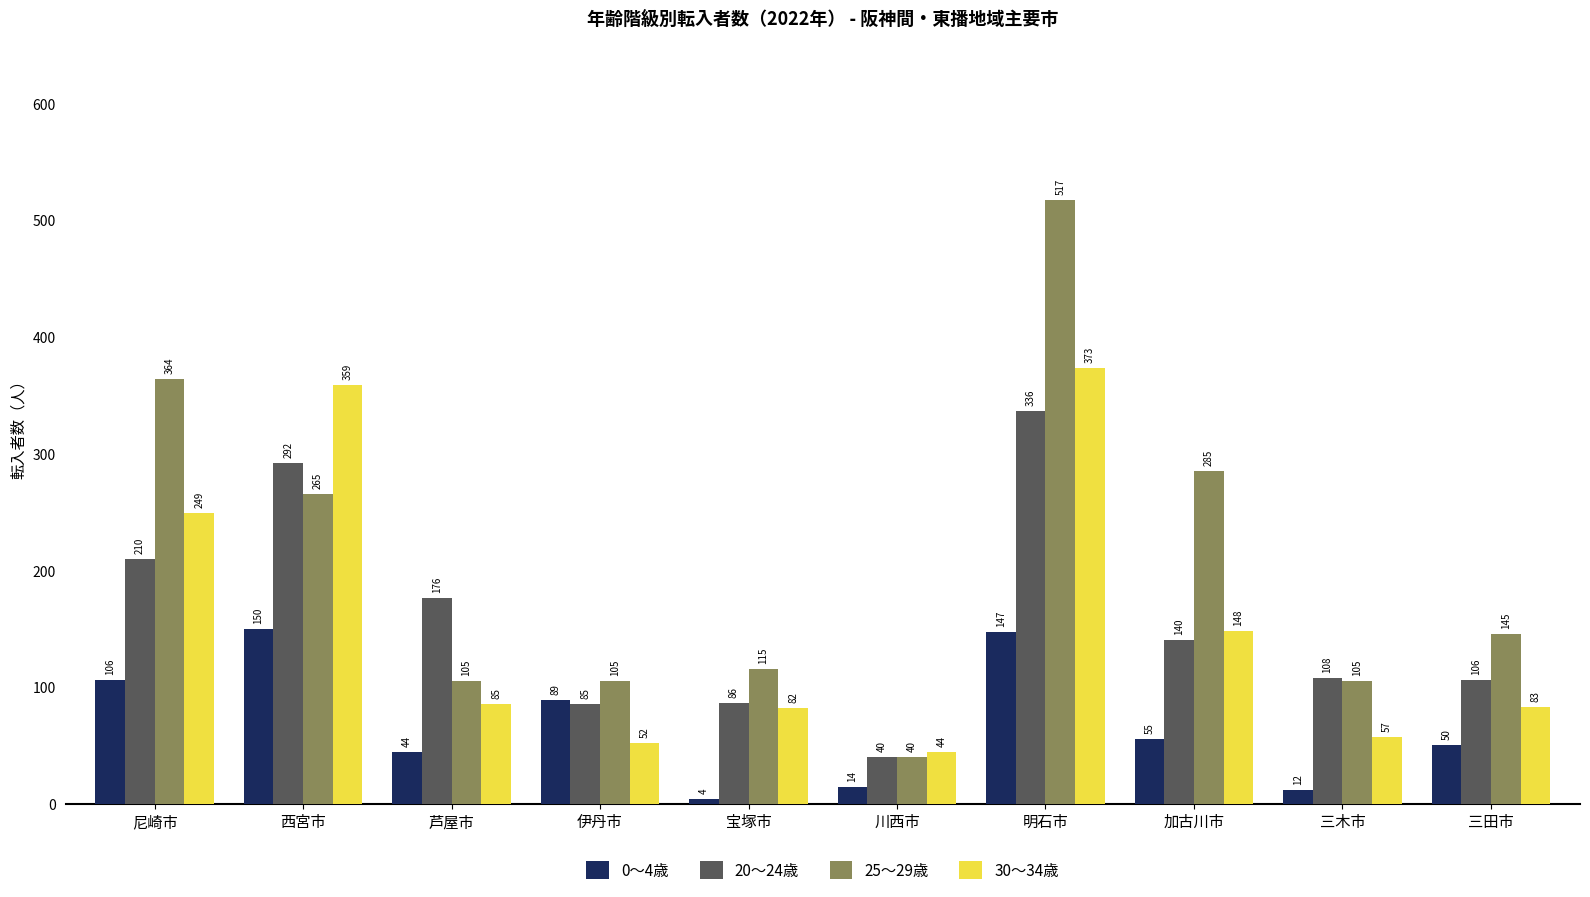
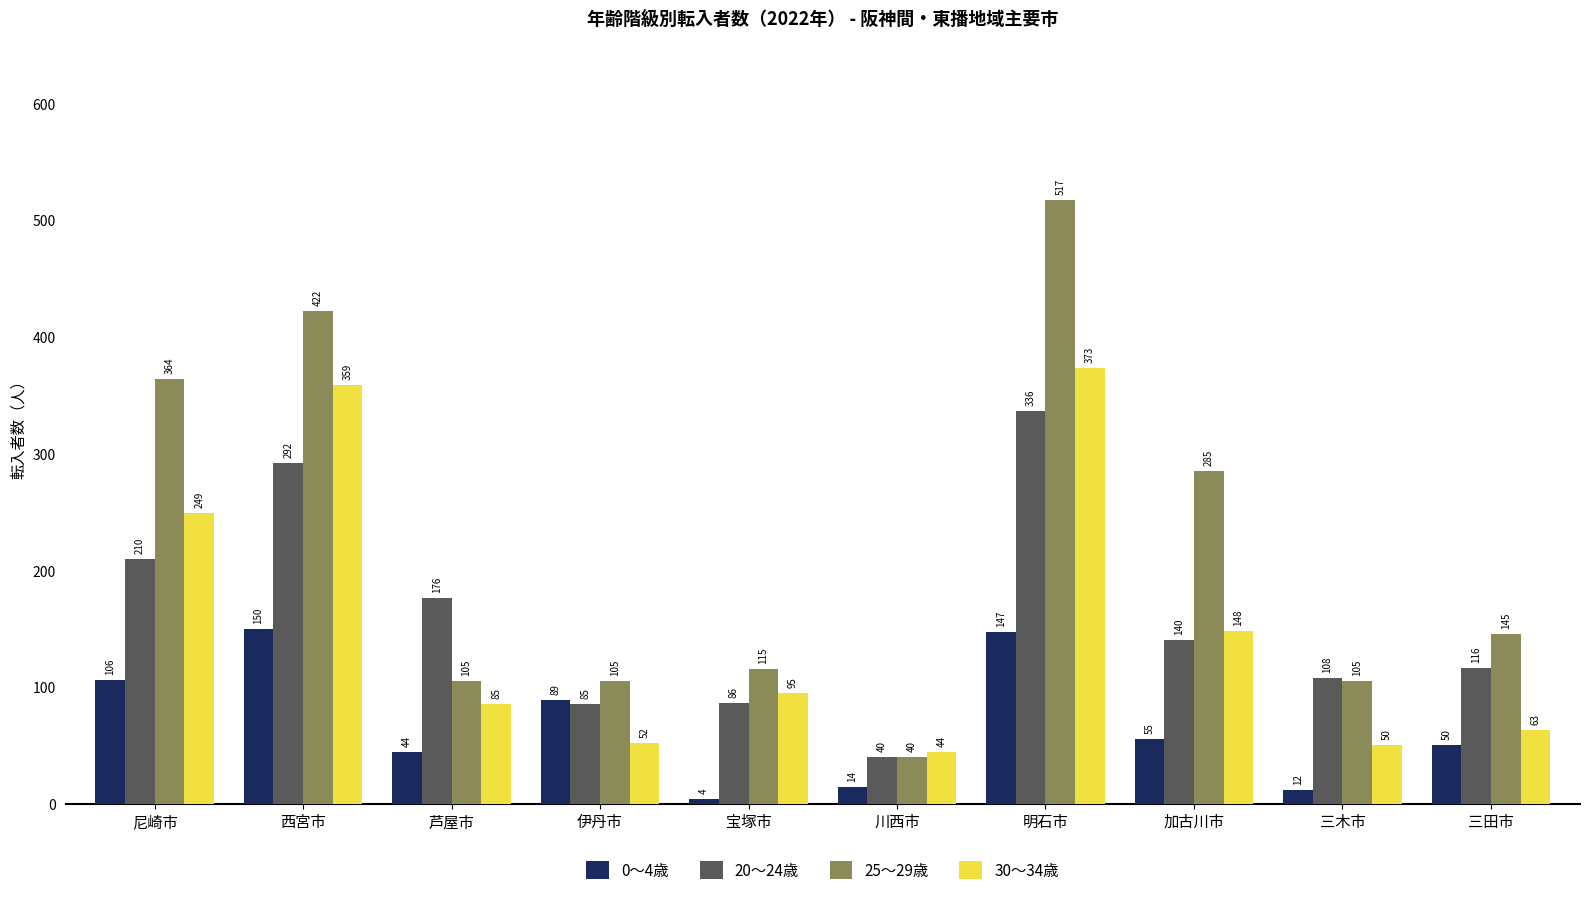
  {
    "0～4歳": {
      "尼崎市": 106,
      "西宮市": 150,
      "芦屋市": 44,
      "伊丹市": 89,
      "宝塚市": 4,
      "川西市": 14,
      "明石市": 147,
      "加古川市": 55,
      "三木市": 12,
      "三田市": 50
    },
    "20～24歳": {
      "尼崎市": 210,
      "西宮市": 292,
      "芦屋市": 176,
      "伊丹市": 85,
      "宝塚市": 86,
      "川西市": 40,
      "明石市": 336,
      "加古川市": 140,
      "三木市": 108,
-     "三田市": 106
+     "三田市": 116
    },
    "25～29歳": {
      "尼崎市": 364,
-     "西宮市": 265,
+     "西宮市": 422,
      "芦屋市": 105,
      "伊丹市": 105,
      "宝塚市": 115,
      "川西市": 40,
      "明石市": 517,
      "加古川市": 285,
      "三木市": 105,
      "三田市": 145
    },
    "30～34歳": {
      "尼崎市": 249,
      "西宮市": 359,
      "芦屋市": 85,
      "伊丹市": 52,
-     "宝塚市": 82,
+     "宝塚市": 95,
      "川西市": 44,
      "明石市": 373,
      "加古川市": 148,
-     "三木市": 57,
-     "三田市": 83
+     "三木市": 50,
+     "三田市": 63
    }
  }
